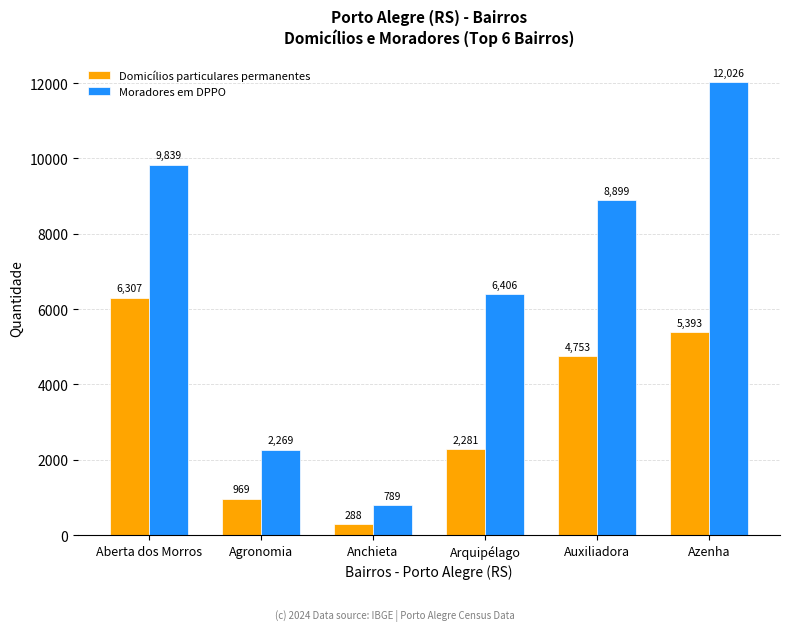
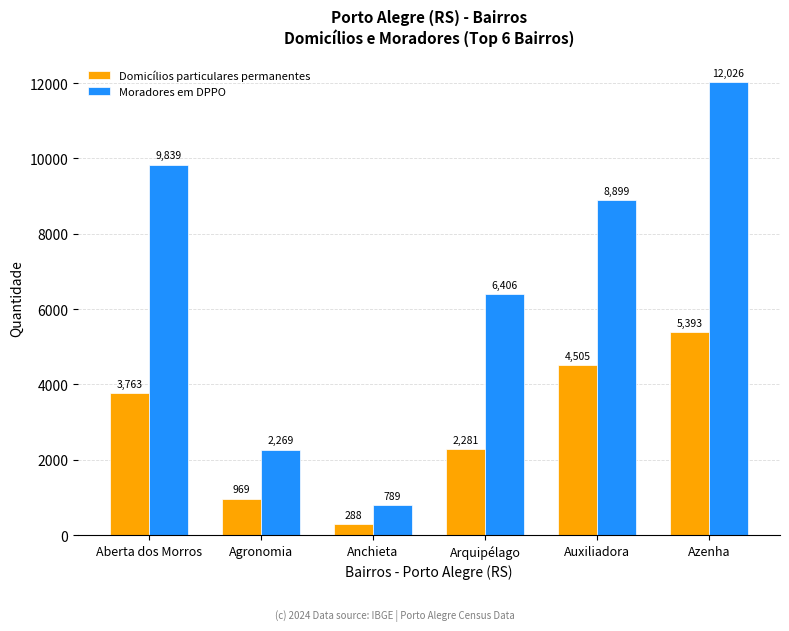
  {
    "Domicílios particulares permanentes": {
-     "Aberta dos Morros": "6,307",
+     "Aberta dos Morros": "3,763",
      "Agronomia": "969",
      "Anchieta": "288",
      "Arquipélago": "2,281",
-     "Auxiliadora": "4,753",
+     "Auxiliadora": "4,505",
      "Azenha": "5,393"
    },
    "Moradores em DPPO": {
      "Aberta dos Morros": "9,839",
      "Agronomia": "2,269",
      "Anchieta": "789",
      "Arquipélago": "6,406",
      "Auxiliadora": "8,899",
      "Azenha": "12,026"
    }
  }
